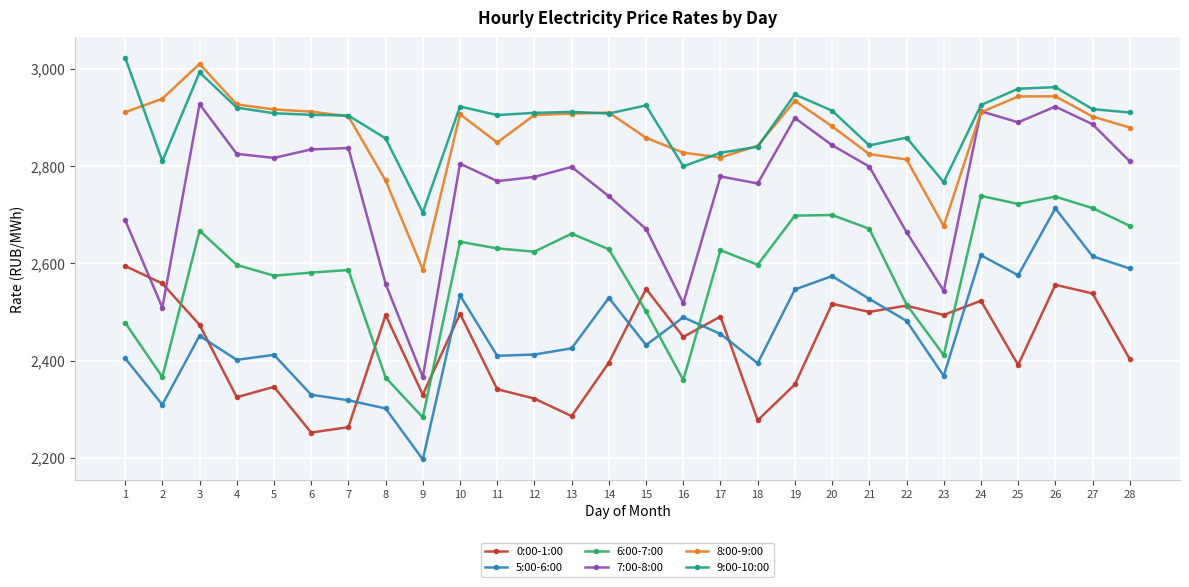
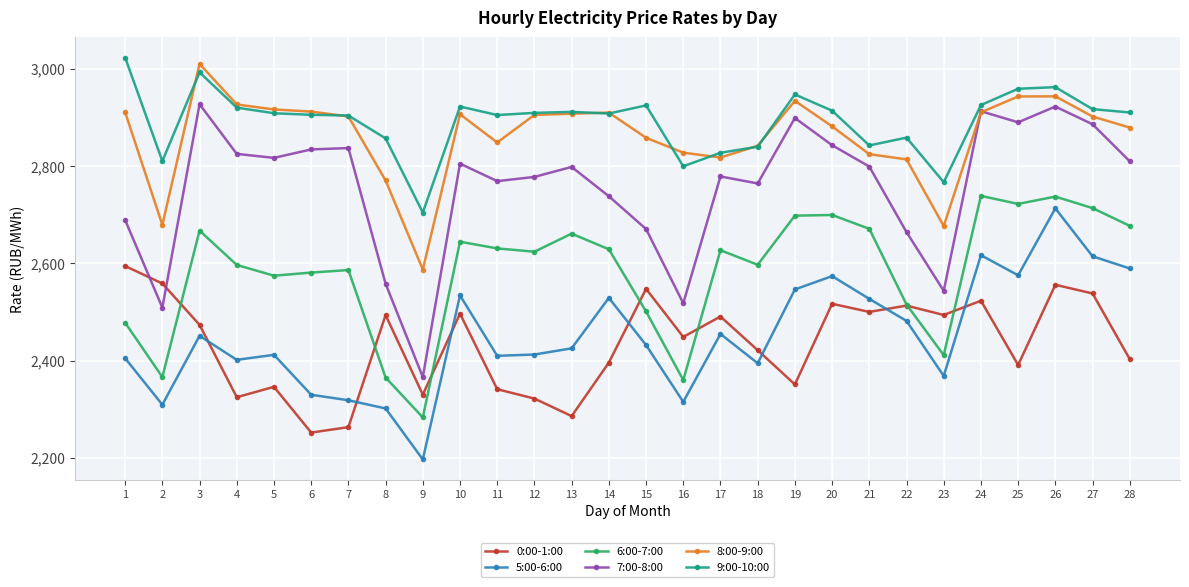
  {
    "0:00-1:00": {
      "1": "2,590",
      "2": "2,560",
      "3": "2,470",
      "4": "2,320",
      "5": "2,350",
      "6": "2,250",
      "7": "2,260",
      "8": "2,490",
      "9": "2,330",
      "10": "2,500",
      "11": "2,340",
      "12": "2,320",
      "13": "2,290",
      "14": "2,400",
      "15": "2,550",
      "16": "2,450",
      "17": "2,490",
-     "18": "2,280",
+     "18": "2,420",
      "19": "2,350",
      "20": "2,520",
      "21": "2,500",
      "23": "2,490",
      "24": "2,520",
      "25": "2,390",
      "26": "2,560",
      "27": "2,540",
      "28": "2,400"
    },
    "5:00-6:00": {
      "1": "2,400",
      "2": "2,310",
      "3": "2,450",
      "4": "2,400",
      "5": "2,410",
      "6": "2,330",
      "7": "2,320",
      "8": "2,300",
      "9": "2,200",
      "10": "2,530",
      "11": "2,410",
      "12": "2,410",
      "13": "2,430",
      "14": "2,530",
      "15": "2,430",
-     "16": "2,490",
+     "16": "2,320",
      "17": "2,450",
      "18": "2,390",
      "19": "2,550",
      "20": "2,570",
      "21": "2,530",
      "22": "2,480",
      "23": "2,370",
      "24": "2,620",
      "25": "2,580",
      "26": "2,710",
      "27": "2,610",
      "28": "2,590"
    },
    "7:00-8:00": {
      "1": "2,690",
      "2": "2,510",
      "3": "2,930",
      "4": "2,830",
      "5": "2,820",
      "6": "2,830",
      "7": "2,840",
      "8": "2,560",
      "9": "2,370",
      "10": "2,810",
      "11": "2,770",
      "12": "2,780",
      "13": "2,800",
      "14": "2,740",
      "15": "2,670",
      "16": "2,520",
      "17": "2,780",
      "18": "2,760",
      "19": "2,900",
      "20": "2,840",
      "21": "2,800",
      "22": "2,660",
      "23": "2,540",
      "25": "2,890",
      "26": "2,920",
      "27": "2,890",
      "28": "2,810"
    },
    "8:00-9:00": {
      "1": "2,910",
-     "2": "2,940",
+     "2": "2,680",
      "3": "3,010",
      "4": "2,930",
      "5": "2,920",
      "6": "2,910",
      "8": "2,770",
      "9": "2,590",
      "10": "2,910",
      "11": "2,850",
      "15": "2,860",
      "16": "2,830",
      "17": "2,820",
      "19": "2,930",
      "20": "2,880",
      "21": "2,820",
      "22": "2,810",
      "23": "2,680",
      "25": "2,940",
      "26": "2,940",
      "27": "2,900",
      "28": "2,880"
    }
  }
